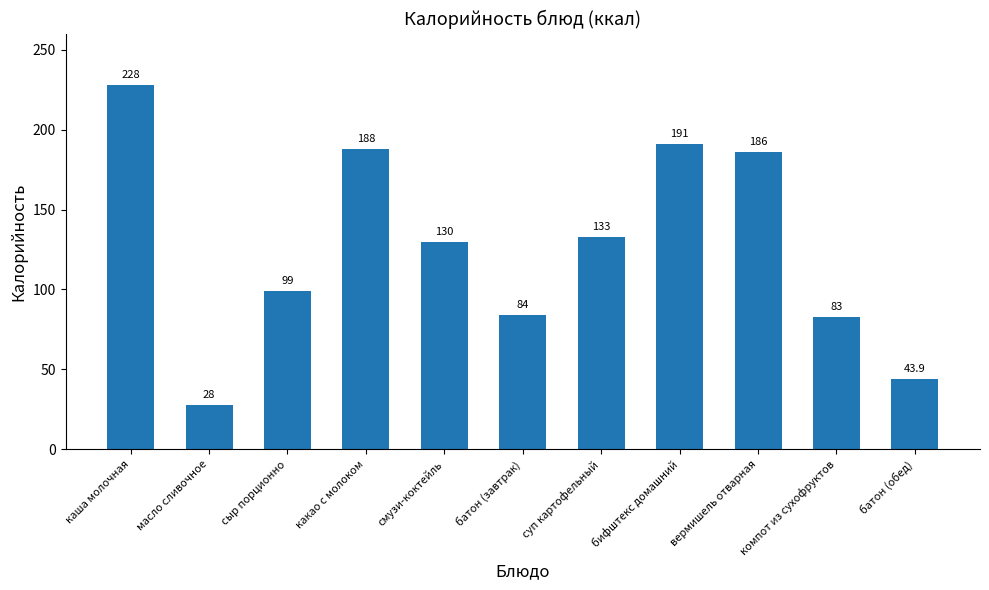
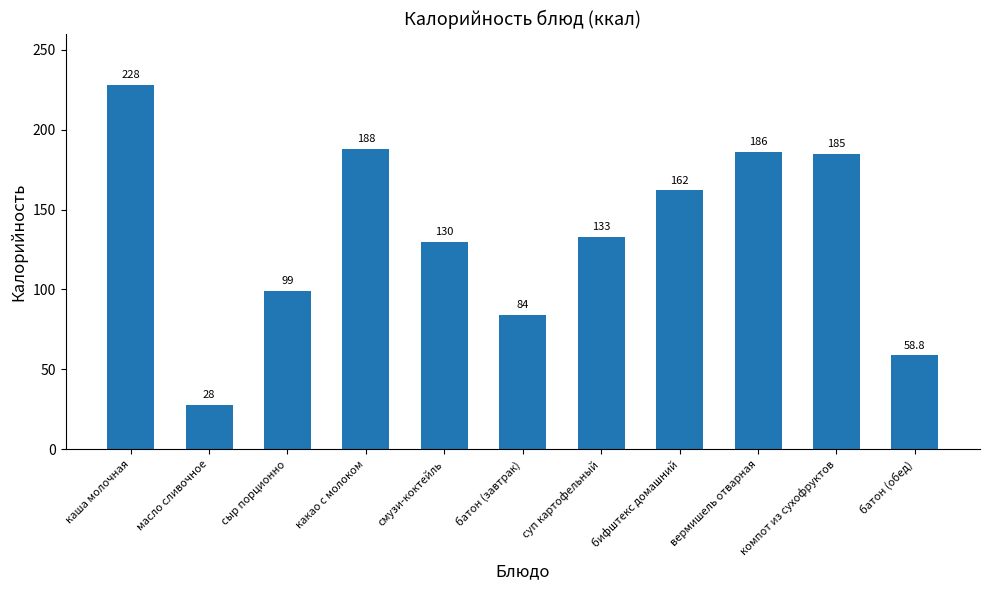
  {
    "каша молочная": 228,
    "масло сливочное": 28,
    "сыр порционно": 99,
    "какао с молоком": 188,
    "смузи-коктейль": 130,
    "батон (завтрак)": 84,
    "суп картофельный": 133,
-   "бифштекс домашний": 191,
+   "бифштекс домашний": 162,
    "вермишель отварная": 186,
-   "компот из сухофруктов": 83,
-   "батон (обед)": 43.9
+   "компот из сухофруктов": 185,
+   "батон (обед)": 58.8
  }
